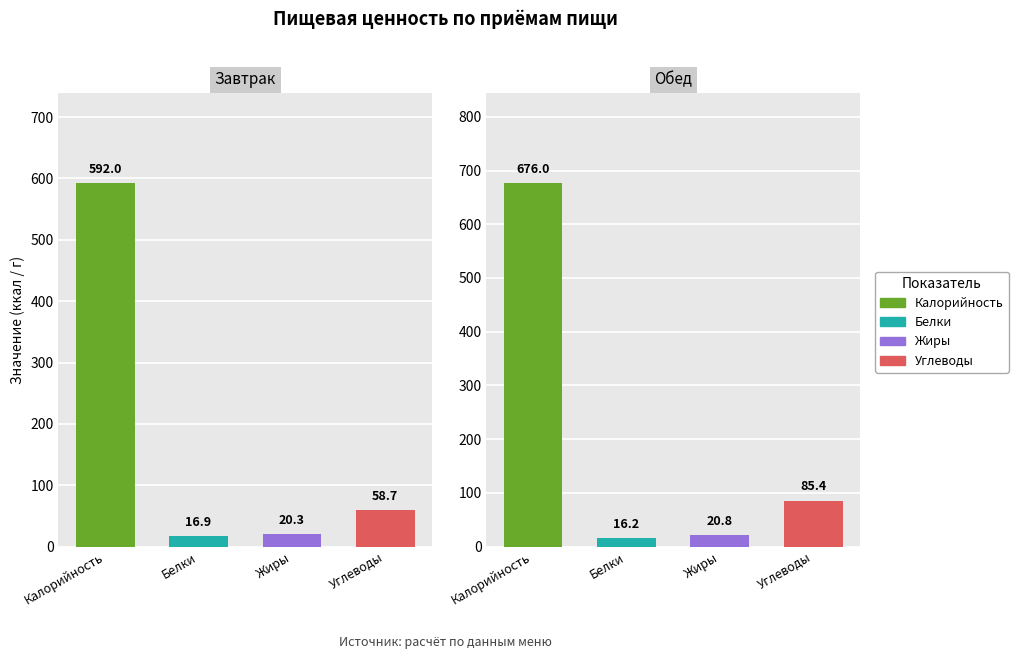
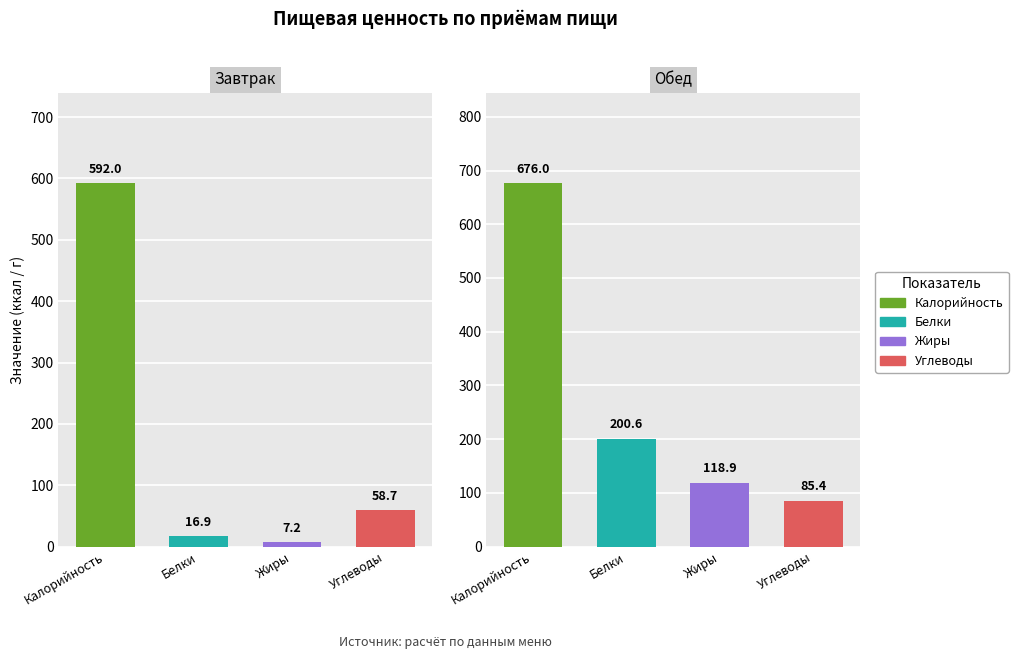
  {
    "Завтрак": {
      "Калорийность": 592.0,
      "Белки": 16.9,
-     "Жиры": 20.3,
+     "Жиры": 7.2,
      "Углеводы": 58.7
    },
    "Обед": {
      "Калорийность": 676.0,
-     "Белки": 16.2,
-     "Жиры": 20.8,
+     "Белки": 200.6,
+     "Жиры": 118.9,
      "Углеводы": 85.4
    }
  }
